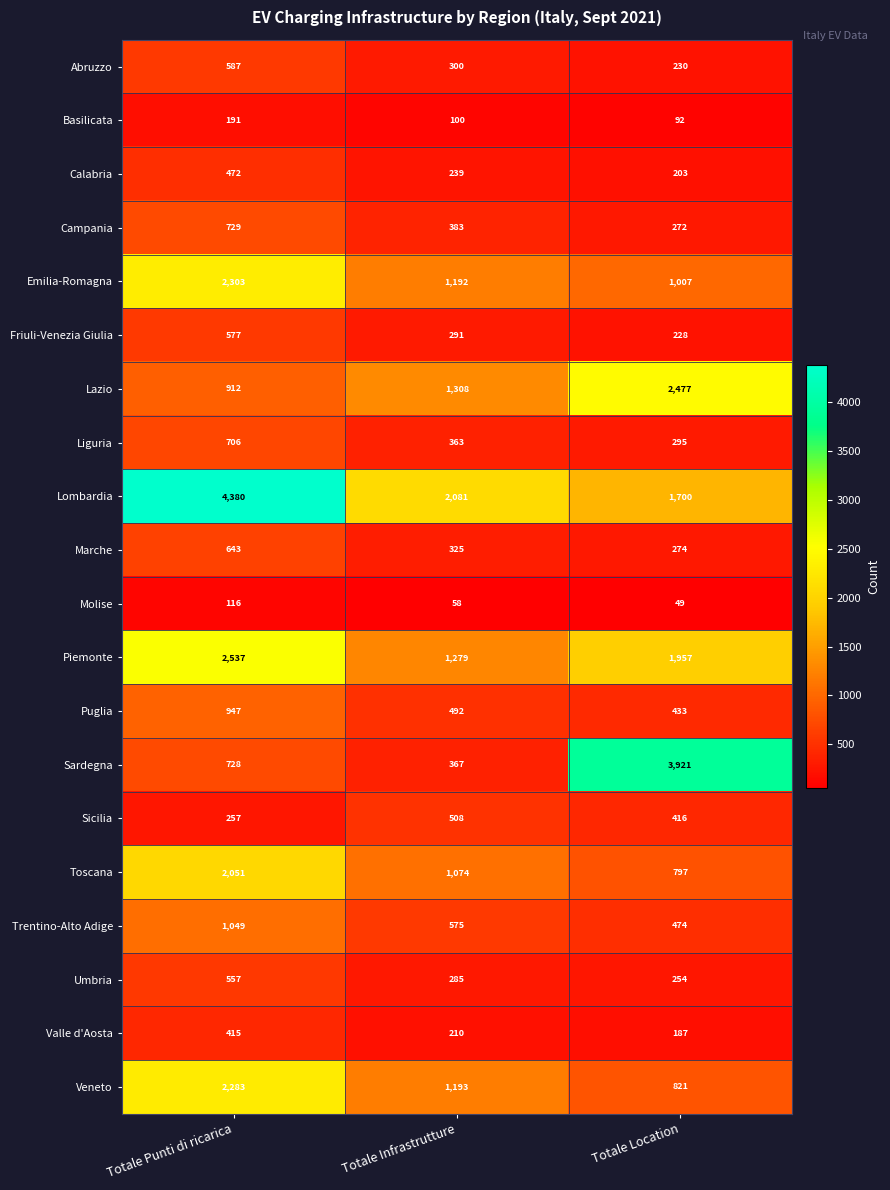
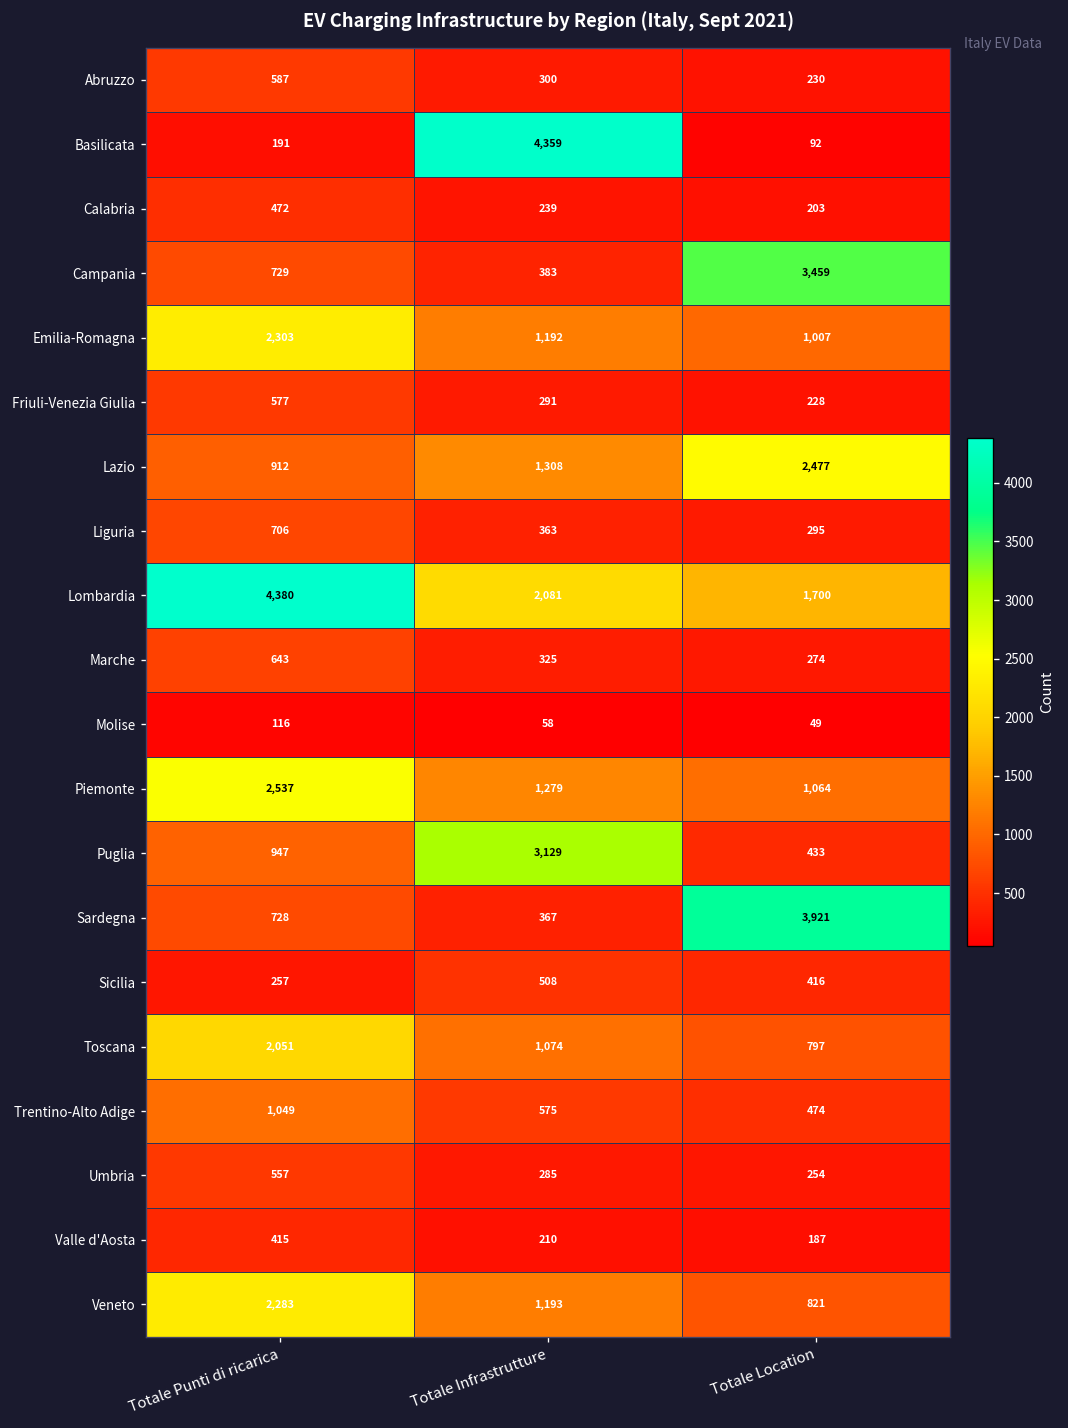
  {
    "Abruzzo": {
      "Totale Punti di ricarica": "587",
      "Totale Infrastrutture": "300",
      "Totale Location": "230"
    },
    "Basilicata": {
      "Totale Punti di ricarica": "191",
-     "Totale Infrastrutture": "100",
+     "Totale Infrastrutture": "4,359",
      "Totale Location": "92"
    },
    "Calabria": {
      "Totale Punti di ricarica": "472",
      "Totale Infrastrutture": "239",
      "Totale Location": "203"
    },
    "Campania": {
      "Totale Punti di ricarica": "729",
      "Totale Infrastrutture": "383",
-     "Totale Location": "272"
+     "Totale Location": "3,459"
    },
    "Emilia-Romagna": {
      "Totale Punti di ricarica": "2,303",
      "Totale Infrastrutture": "1,192",
      "Totale Location": "1,007"
    },
    "Friuli-Venezia Giulia": {
      "Totale Punti di ricarica": "577",
      "Totale Infrastrutture": "291",
      "Totale Location": "228"
    },
    "Lazio": {
      "Totale Punti di ricarica": "912",
      "Totale Infrastrutture": "1,308",
      "Totale Location": "2,477"
    },
    "Liguria": {
      "Totale Punti di ricarica": "706",
      "Totale Infrastrutture": "363",
      "Totale Location": "295"
    },
    "Lombardia": {
      "Totale Punti di ricarica": "4,380",
      "Totale Infrastrutture": "2,081",
      "Totale Location": "1,700"
    },
    "Marche": {
      "Totale Punti di ricarica": "643",
      "Totale Infrastrutture": "325",
      "Totale Location": "274"
    },
    "Molise": {
      "Totale Punti di ricarica": "116",
      "Totale Infrastrutture": "58",
      "Totale Location": "49"
    },
    "Piemonte": {
      "Totale Punti di ricarica": "2,537",
      "Totale Infrastrutture": "1,279",
-     "Totale Location": "1,957"
+     "Totale Location": "1,064"
    },
    "Puglia": {
      "Totale Punti di ricarica": "947",
-     "Totale Infrastrutture": "492",
+     "Totale Infrastrutture": "3,129",
      "Totale Location": "433"
    },
    "Sardegna": {
      "Totale Punti di ricarica": "728",
      "Totale Infrastrutture": "367",
      "Totale Location": "3,921"
    },
    "Sicilia": {
      "Totale Punti di ricarica": "257",
      "Totale Infrastrutture": "508",
      "Totale Location": "416"
    },
    "Toscana": {
      "Totale Punti di ricarica": "2,051",
      "Totale Infrastrutture": "1,074",
      "Totale Location": "797"
    },
    "Trentino-Alto Adige": {
      "Totale Punti di ricarica": "1,049",
      "Totale Infrastrutture": "575",
      "Totale Location": "474"
    },
    "Umbria": {
      "Totale Punti di ricarica": "557",
      "Totale Infrastrutture": "285",
      "Totale Location": "254"
    },
    "Valle d'Aosta": {
      "Totale Punti di ricarica": "415",
      "Totale Infrastrutture": "210",
      "Totale Location": "187"
    },
    "Veneto": {
      "Totale Punti di ricarica": "2,283",
      "Totale Infrastrutture": "1,193",
      "Totale Location": "821"
    }
  }
